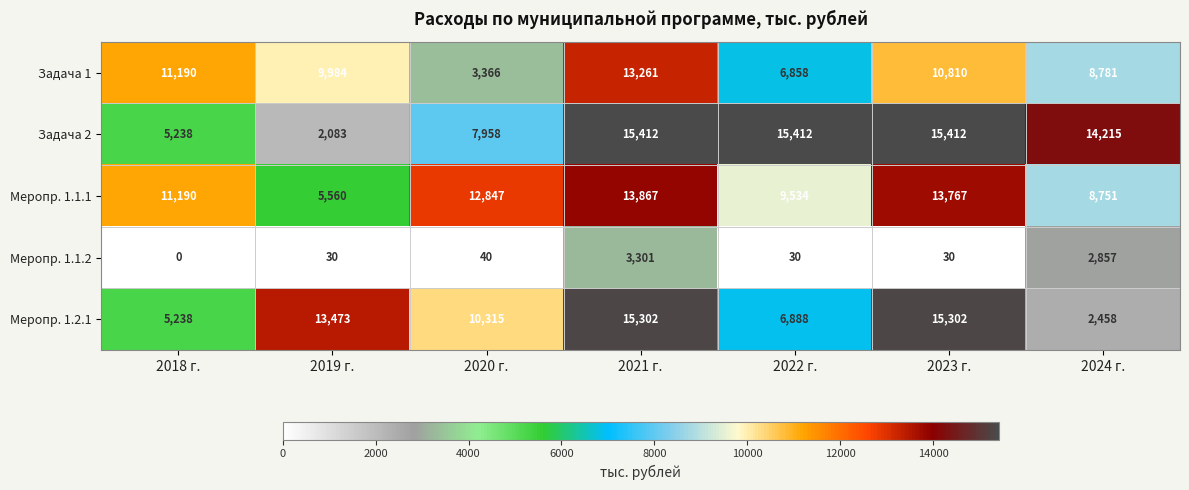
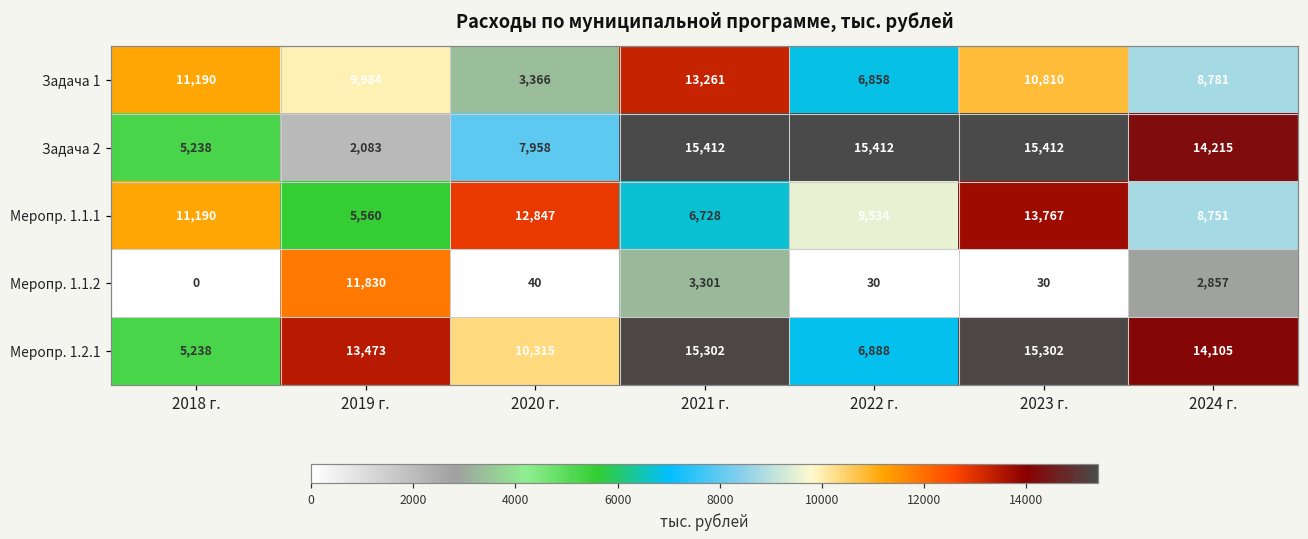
  {
    "Задача 1": {
      "2018 г.": "11,190",
      "2019 г.": "9,984",
      "2020 г.": "3,366",
      "2021 г.": "13,261",
      "2022 г.": "6,858",
      "2023 г.": "10,810",
      "2024 г.": "8,781"
    },
    "Задача 2": {
      "2018 г.": "5,238",
      "2019 г.": "2,083",
      "2020 г.": "7,958",
      "2021 г.": "15,412",
      "2022 г.": "15,412",
      "2023 г.": "15,412",
      "2024 г.": "14,215"
    },
    "Меропр. 1.1.1": {
      "2018 г.": "11,190",
      "2019 г.": "5,560",
      "2020 г.": "12,847",
-     "2021 г.": "13,867",
+     "2021 г.": "6,728",
      "2023 г.": "13,767",
      "2024 г.": "8,751"
    },
    "Меропр. 1.1.2": {
      "2018 г.": "0",
-     "2019 г.": "30",
+     "2019 г.": "11,830",
      "2020 г.": "40",
      "2021 г.": "3,301",
      "2022 г.": "30",
      "2023 г.": "30",
      "2024 г.": "2,857"
    },
    "Меропр. 1.2.1": {
      "2018 г.": "5,238",
      "2019 г.": "13,473",
      "2020 г.": "10,315",
      "2021 г.": "15,302",
      "2022 г.": "6,888",
      "2023 г.": "15,302",
-     "2024 г.": "2,458"
+     "2024 г.": "14,105"
    }
  }
